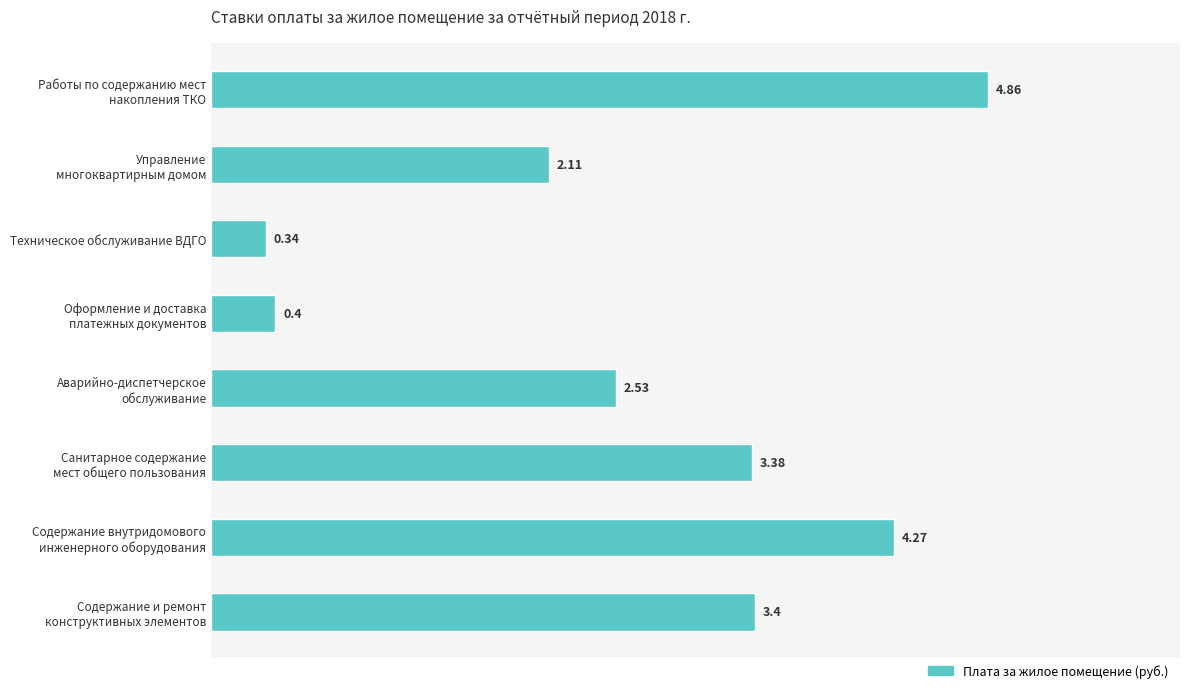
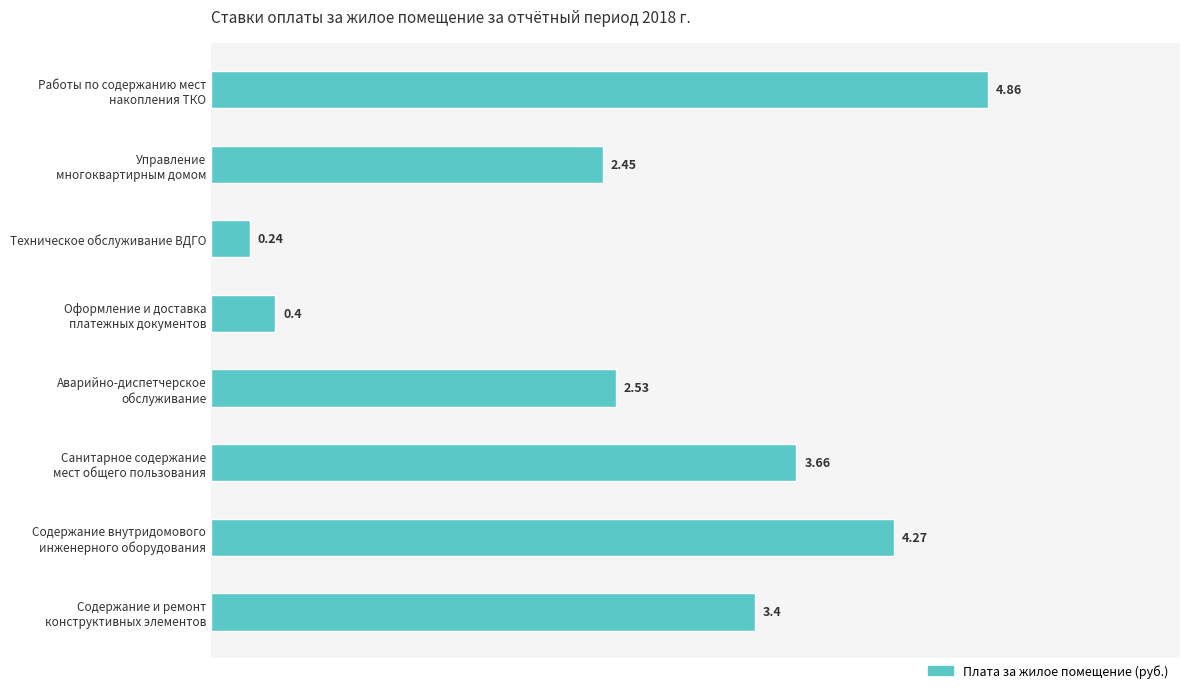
  {
    "Работы по содержанию мест накопления ТКО": 4.86,
-   "Управление многоквартирным домом": 2.11,
-   "Техническое обслуживание ВДГО": 0.34,
+   "Управление многоквартирным домом": 2.45,
+   "Техническое обслуживание ВДГО": 0.24,
    "Оформление и доставка платежных документов": 0.4,
    "Аварийно-диспетчерское обслуживание": 2.53,
-   "Санитарное содержание мест общего пользования": 3.38,
+   "Санитарное содержание мест общего пользования": 3.66,
    "Содержание внутридомового инженерного оборудования": 4.27,
    "Содержание и ремонт конструктивных элементов": 3.4
  }
